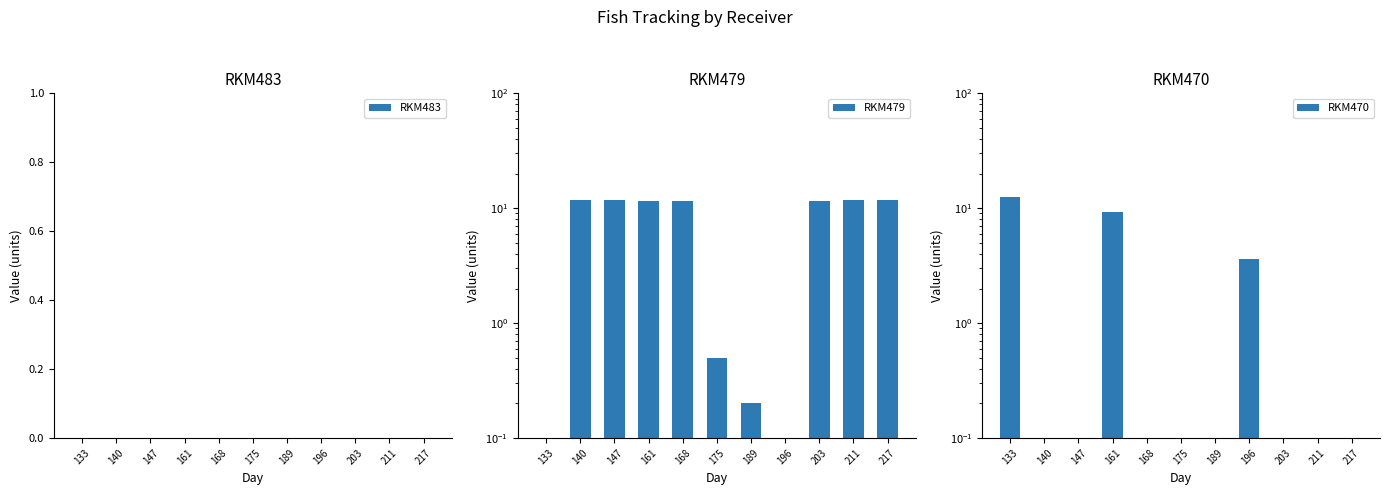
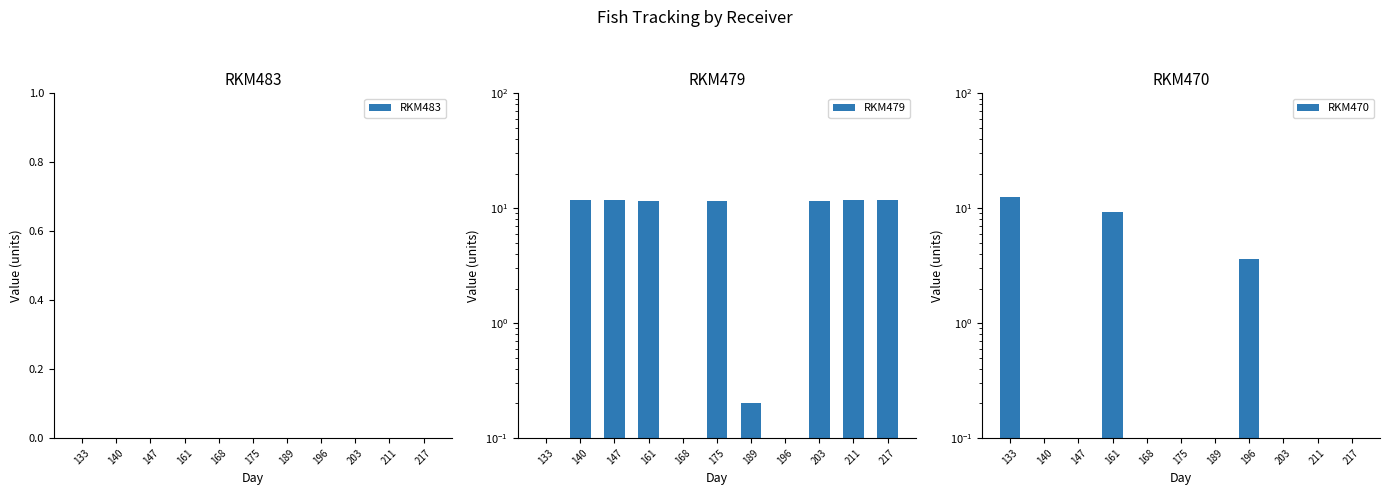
  {
    "RKM483": {
      "133": 0.00,
      "140": 0.00,
      "147": 0.00,
      "161": 0.00,
      "168": 0.00,
      "175": 0.00,
      "189": 0.00,
      "196": 0.00,
      "203": 0.00,
      "211": 0.00,
      "217": 0.00
    },
    "RKM479": {
      "140": 12,
      "147": 12,
      "161": 12,
-     "168": 12,
-     "175": 0.5,
+     "168": 0.1,
+     "175": 12,
      "189": 0.2,
      "203": 12,
      "211": 12,
      "217": 12
    },
    "RKM470": {
      "133": 12,
      "161": 9,
      "196": 3.6
    }
  }
